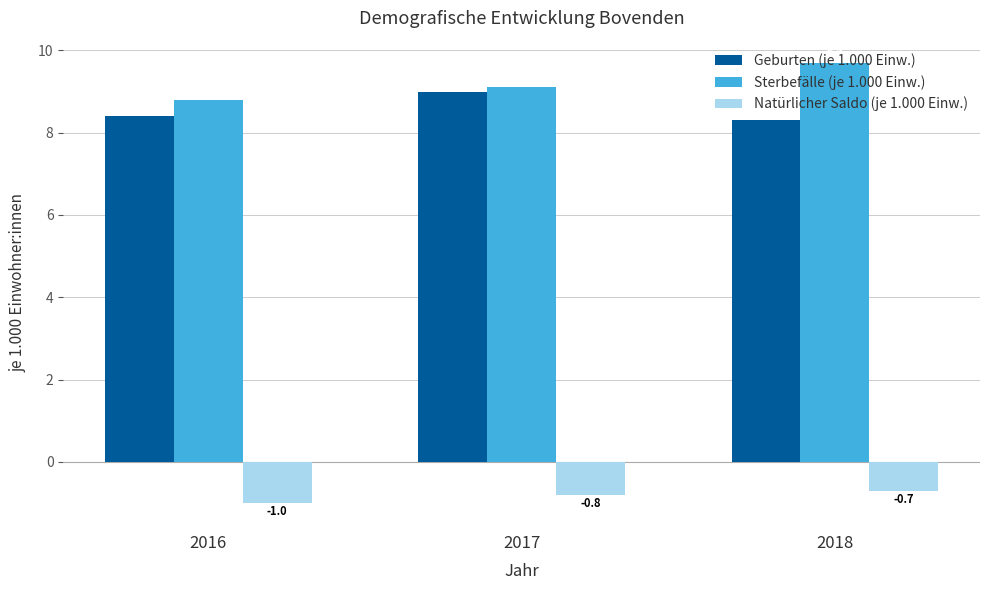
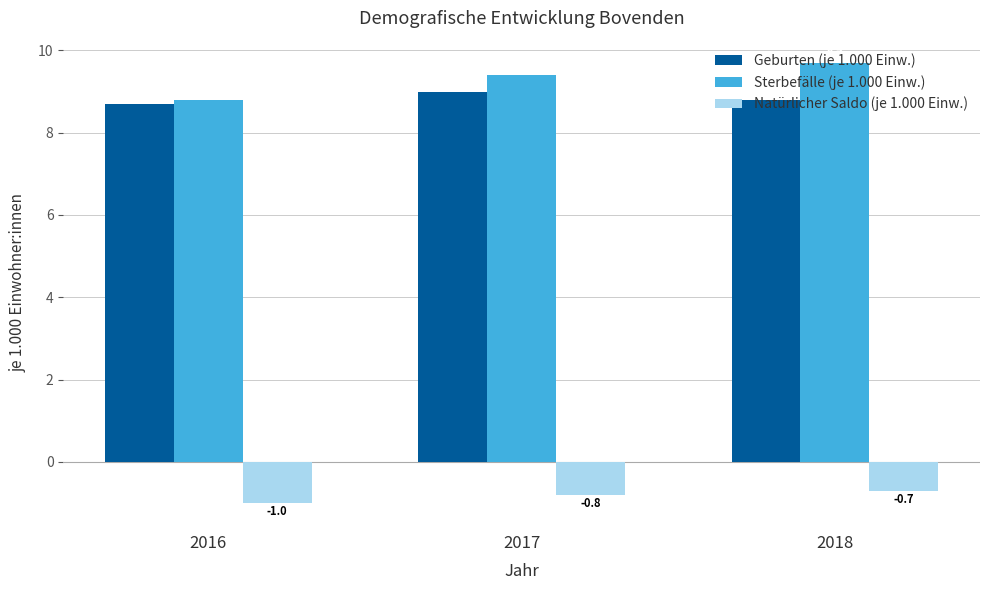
  {
    "Geburten (je 1.000 Einw.)": {
-     "2016": 8.4,
+     "2016": 8.7,
      "2017": 9.0,
-     "2018": 8.3
+     "2018": 8.8
    },
    "Sterbefälle (je 1.000 Einw.)": {
      "2016": 8.8,
-     "2017": 9.1,
+     "2017": 9.4,
      "2018": 9.7
    },
    "Natürlicher Saldo (je 1.000 Einw.)": {
      "2016": -1.0,
      "2017": -0.8,
      "2018": -0.7
    }
  }
